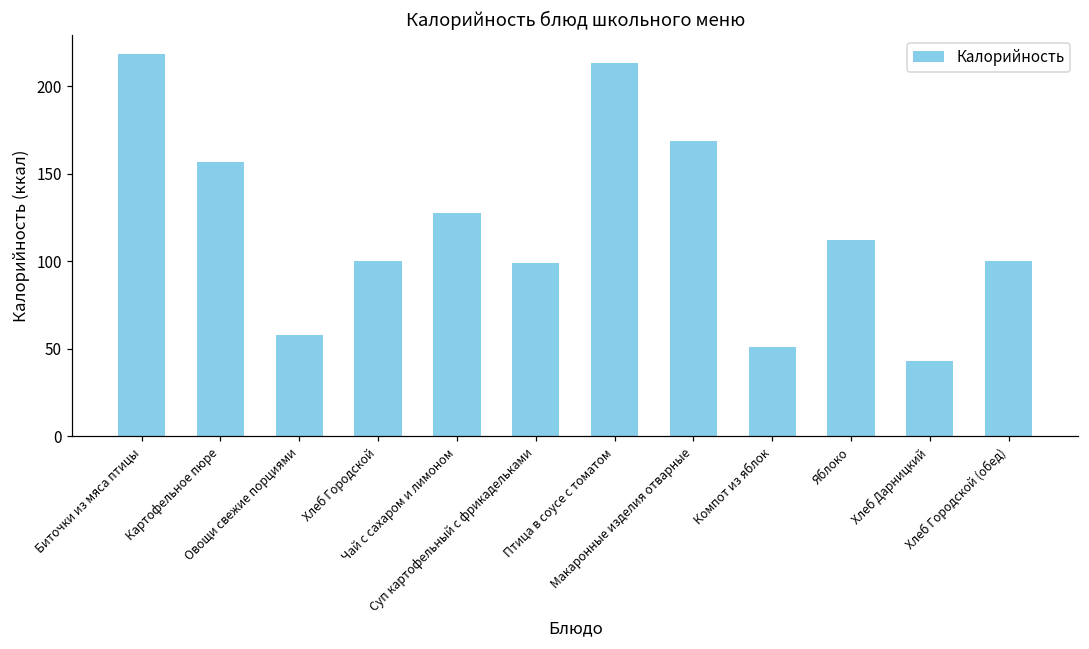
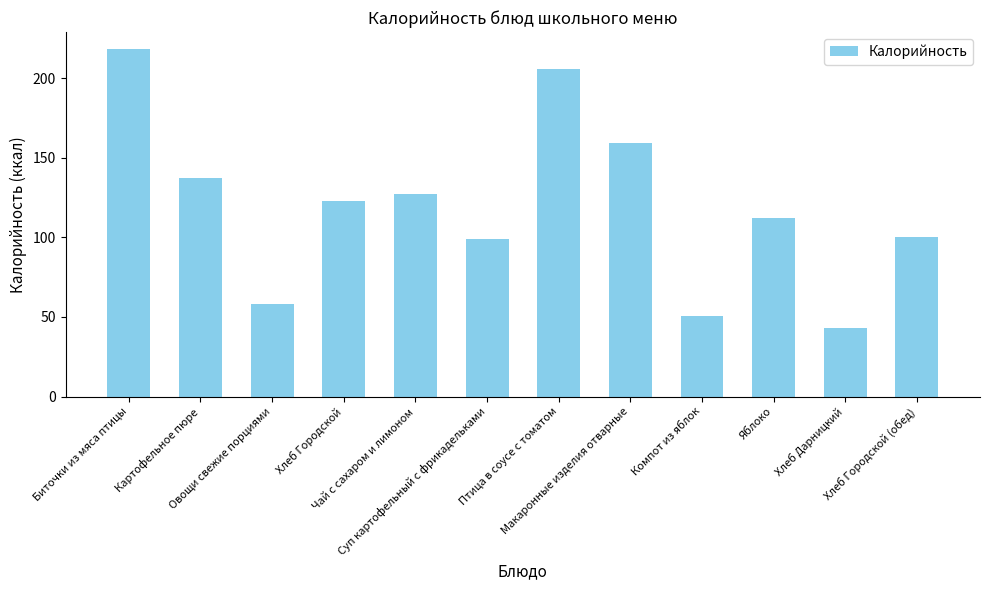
  {
    "Биточки из мяса птицы": 218,
-   "Картофельное пюре": 157,
+   "Картофельное пюре": 137,
    "Овощи свежие порциями": 58,
-   "Хлеб Городской": 100,
+   "Хлеб Городской": 123,
    "Чай с сахаром и лимоном": 127,
    "Суп картофельный с фрикадельками": 99,
-   "Птица в соусе с томатом": 213,
-   "Макаронные изделия отварные": 168,
+   "Птица в соусе с томатом": 206,
+   "Макаронные изделия отварные": 160,
    "Компот из яблок": 51,
    "Яблоко": 112,
    "Хлеб Дарницкий": 43,
    "Хлеб Городской (обед)": 100
  }
